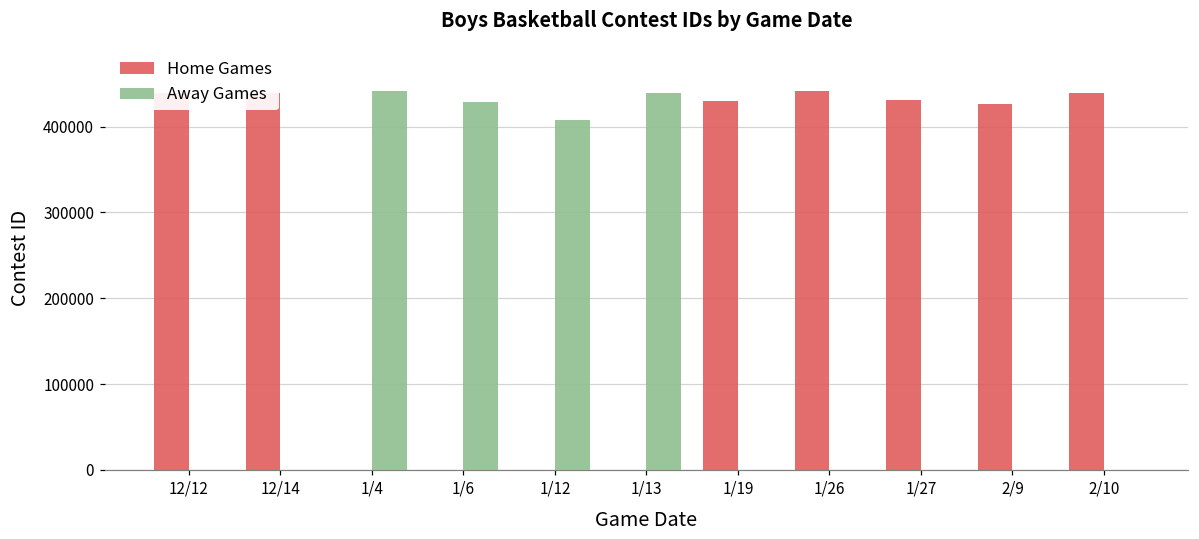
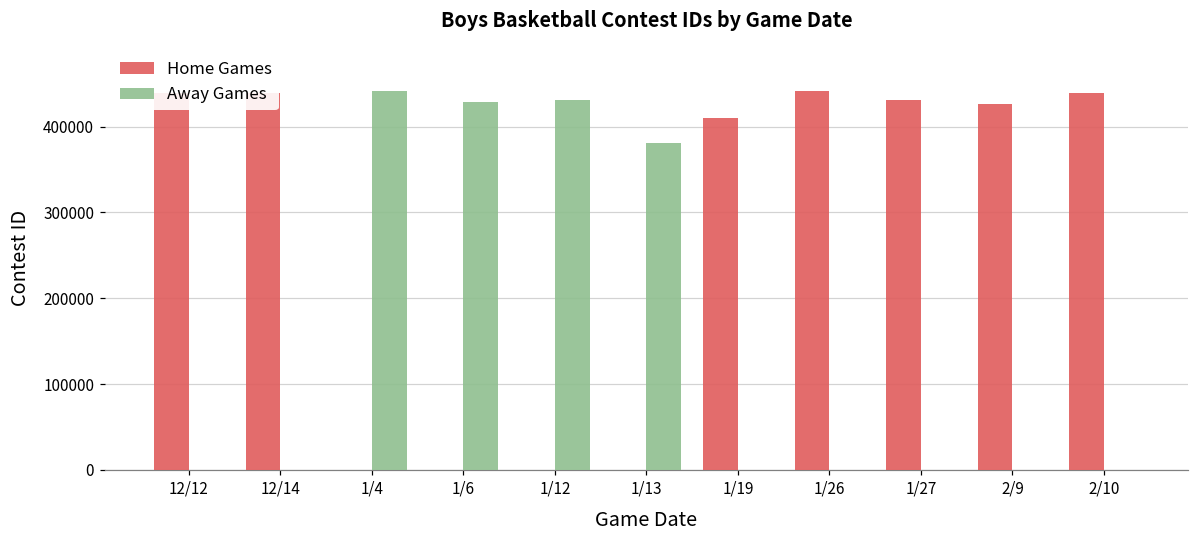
  {
    "Home Games": {
      "1/4": 0,
      "1/6": 0,
      "1/12": 0,
      "1/13": 0,
-     "1/19": 430000,
+     "1/19": 410000,
      "1/26": 440000,
      "1/27": 430000,
      "2/9": 430000,
      "2/10": 440000
    },
    "Away Games": {
      "12/12": 0,
      "12/14": 0,
      "1/4": 440000,
      "1/6": 430000,
-     "1/12": 410000,
-     "1/13": 440000,
+     "1/12": 430000,
+     "1/13": 380000,
      "1/19": 0,
      "1/26": 0,
      "1/27": 0,
      "2/9": 0,
      "2/10": 0
    }
  }
